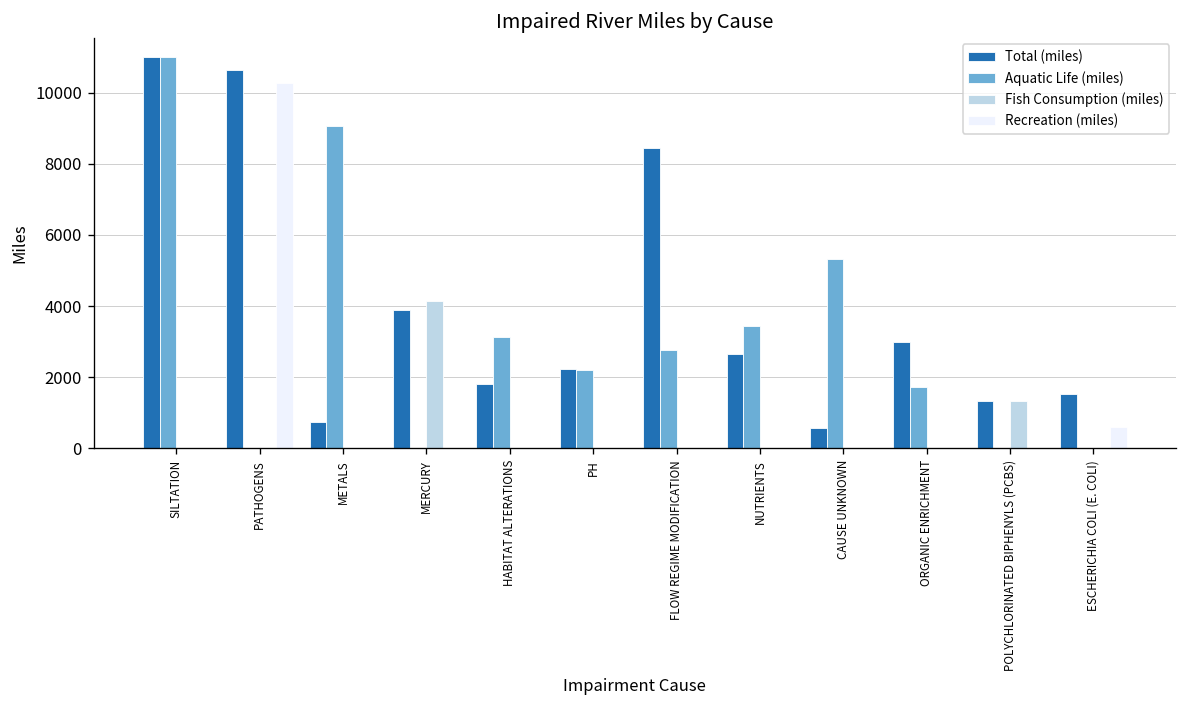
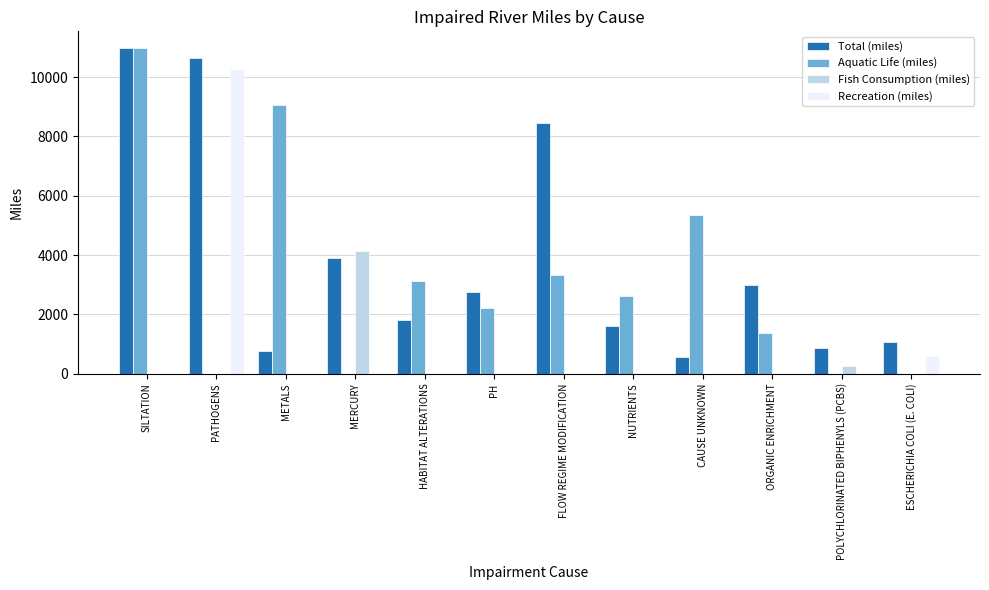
  {
    "Total (miles)": {
      "SILTATION": 11000,
      "PATHOGENS": 10600,
      "METALS": 700,
      "MERCURY": 3900,
      "HABITAT ALTERATIONS": 1800,
-     "PH": 2200,
+     "PH": 2800,
      "FLOW REGIME MODIFICATION": 8400,
-     "NUTRIENTS": 2600,
+     "NUTRIENTS": 1600,
      "CAUSE UNKNOWN": 600,
      "ORGANIC ENRICHMENT": 3000,
-     "POLYCHLORINATED BIPHENYLS (PCBS)": 1300,
-     "ESCHERICHIA COLI (E. COLI)": 1500
+     "POLYCHLORINATED BIPHENYLS (PCBS)": 900,
+     "ESCHERICHIA COLI (E. COLI)": 1100
    },
    "Aquatic Life (miles)": {
      "SILTATION": 11000,
      "PATHOGENS": 0,
      "METALS": 9100,
      "MERCURY": 0,
      "HABITAT ALTERATIONS": 3100,
      "PH": 2200,
-     "FLOW REGIME MODIFICATION": 2800,
-     "NUTRIENTS": 3400,
+     "FLOW REGIME MODIFICATION": 3300,
+     "NUTRIENTS": 2600,
      "CAUSE UNKNOWN": 5300,
-     "ORGANIC ENRICHMENT": 1700,
+     "ORGANIC ENRICHMENT": 1400,
      "POLYCHLORINATED BIPHENYLS (PCBS)": 0,
      "ESCHERICHIA COLI (E. COLI)": 0
    },
    "Fish Consumption (miles)": {
      "SILTATION": 0,
      "PATHOGENS": 0,
      "METALS": 0,
      "MERCURY": 4100,
      "HABITAT ALTERATIONS": 0,
      "PH": 0,
      "FLOW REGIME MODIFICATION": 0,
      "NUTRIENTS": 0,
      "CAUSE UNKNOWN": 0,
      "ORGANIC ENRICHMENT": 0,
-     "POLYCHLORINATED BIPHENYLS (PCBS)": 1300,
+     "POLYCHLORINATED BIPHENYLS (PCBS)": 300,
      "ESCHERICHIA COLI (E. COLI)": 0
    },
    "Recreation (miles)": {
      "SILTATION": 0,
      "PATHOGENS": 10300,
      "METALS": 0,
      "MERCURY": 0,
      "HABITAT ALTERATIONS": 0,
      "PH": 0,
      "FLOW REGIME MODIFICATION": 0,
      "NUTRIENTS": 0,
      "CAUSE UNKNOWN": 0,
      "ORGANIC ENRICHMENT": 0,
      "POLYCHLORINATED BIPHENYLS (PCBS)": 0,
      "ESCHERICHIA COLI (E. COLI)": 600
    }
  }
